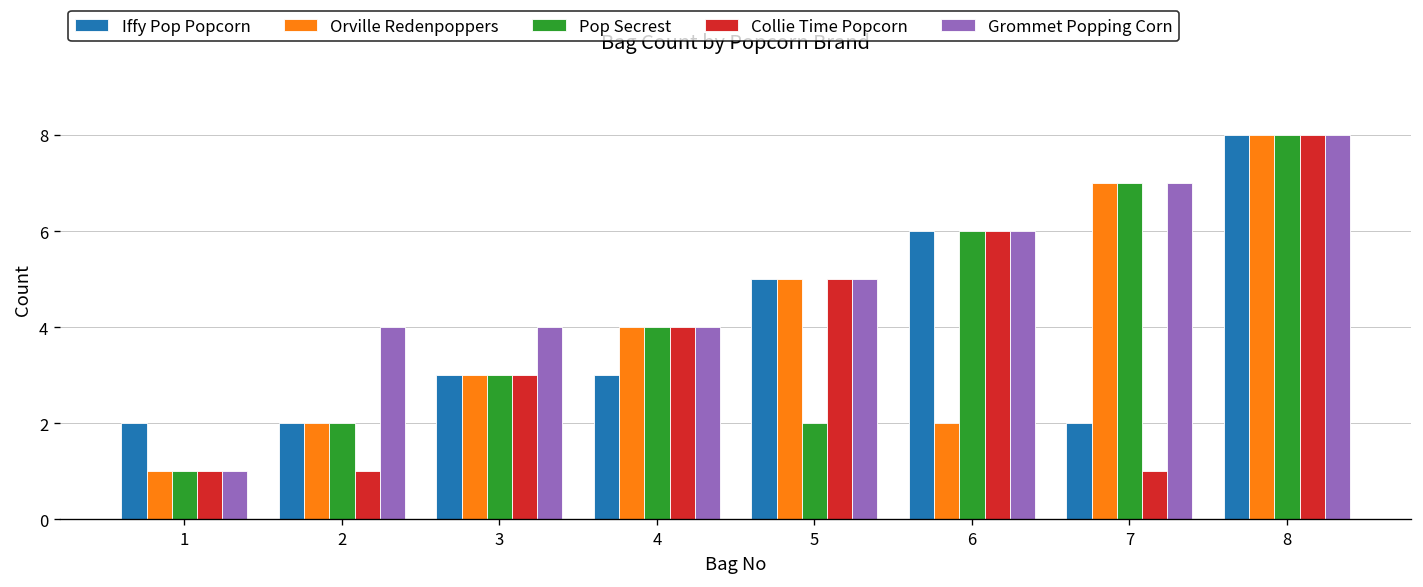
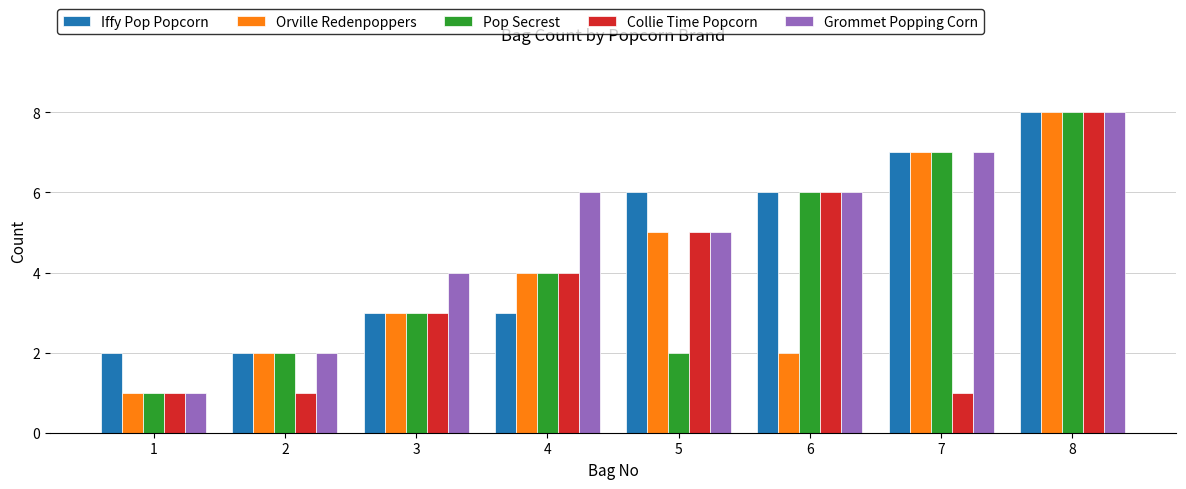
  {
    "Iffy Pop Popcorn": {
      "1": 2,
      "2": 2,
      "3": 3,
      "4": 3,
-     "5": 5,
+     "5": 6,
      "6": 6,
-     "7": 2,
+     "7": 7,
      "8": 8
    },
    "Orville Redenpoppers": {
      "1": 1,
      "2": 2,
      "3": 3,
      "4": 4,
      "5": 5,
      "6": 2,
      "7": 7,
      "8": 8
    },
    "Pop Secrest": {
      "1": 1,
      "2": 2,
      "3": 3,
      "4": 4,
      "5": 2,
      "6": 6,
      "7": 7,
      "8": 8
    },
    "Collie Time Popcorn": {
      "1": 1,
      "2": 1,
      "3": 3,
      "4": 4,
      "5": 5,
      "6": 6,
      "7": 1,
      "8": 8
    },
    "Grommet Popping Corn": {
      "1": 1,
-     "2": 4,
+     "2": 2,
      "3": 4,
-     "4": 4,
+     "4": 6,
      "5": 5,
      "6": 6,
      "7": 7,
      "8": 8
    }
  }
